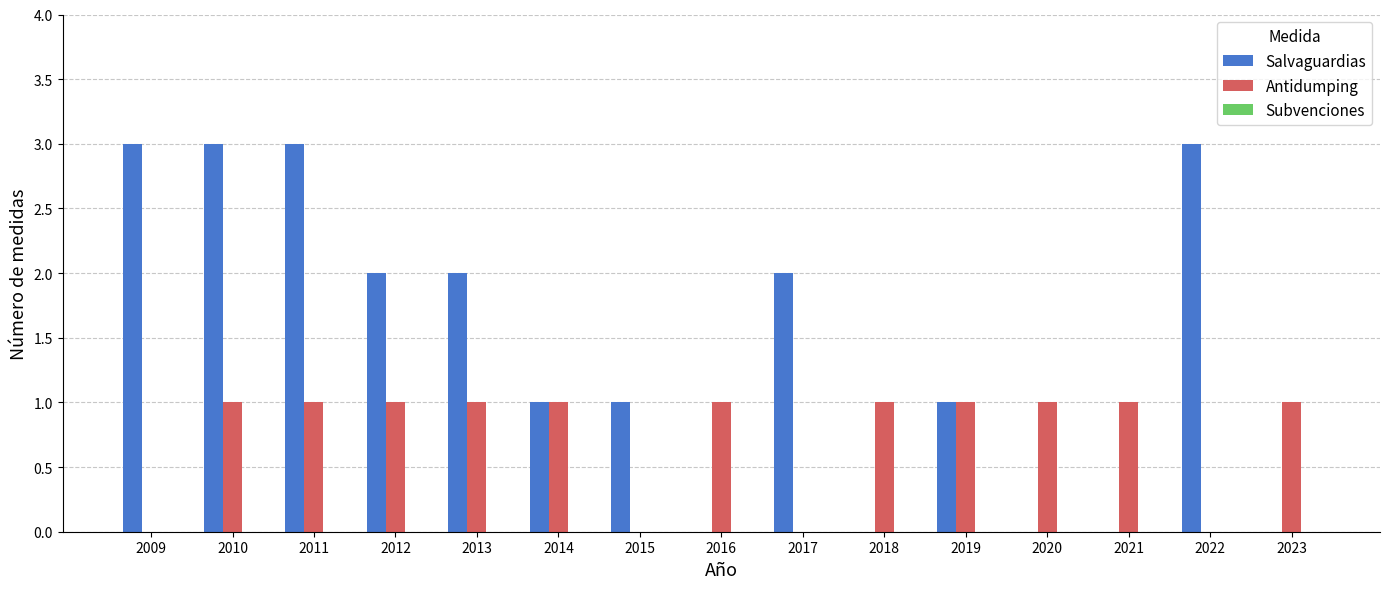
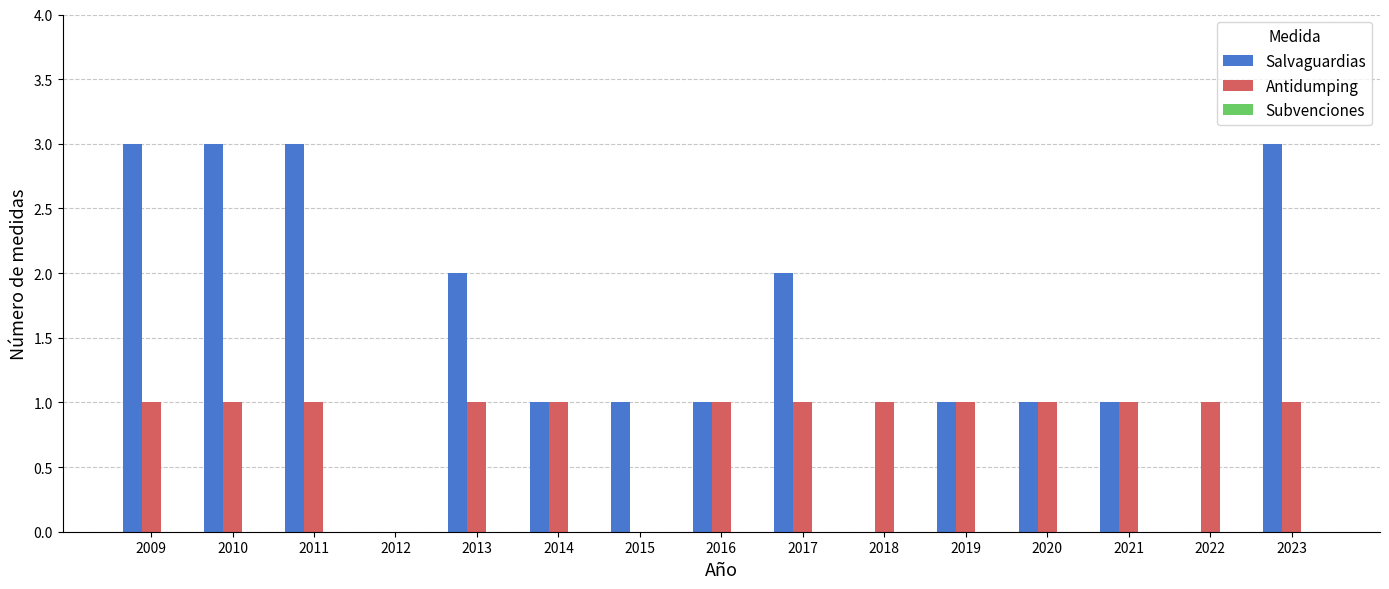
  {
    "Salvaguardias": {
      "2009": 3,
      "2010": 3,
      "2011": 3,
-     "2012": 2,
+     "2012": 0,
      "2013": 2,
      "2014": 1,
      "2015": 1,
-     "2016": 0,
+     "2016": 1,
      "2017": 2,
      "2018": 0,
      "2019": 1,
-     "2020": 0,
-     "2021": 0,
-     "2022": 3,
-     "2023": 0
+     "2020": 1,
+     "2021": 1,
+     "2022": 0,
+     "2023": 3
    },
    "Antidumping": {
-     "2009": 0,
+     "2009": 1,
      "2010": 1,
      "2011": 1,
-     "2012": 1,
+     "2012": 0,
      "2013": 1,
      "2014": 1,
      "2015": 0,
      "2016": 1,
-     "2017": 0,
+     "2017": 1,
      "2018": 1,
      "2019": 1,
      "2020": 1,
      "2021": 1,
-     "2022": 0,
+     "2022": 1,
      "2023": 1
    },
    "Subvenciones": {
      "2009": 0,
      "2010": 0,
      "2011": 0,
      "2012": 0,
      "2013": 0,
      "2014": 0,
      "2015": 0,
      "2016": 0,
      "2017": 0,
      "2018": 0,
      "2019": 0,
      "2020": 0,
      "2021": 0,
      "2022": 0,
      "2023": 0
    }
  }
